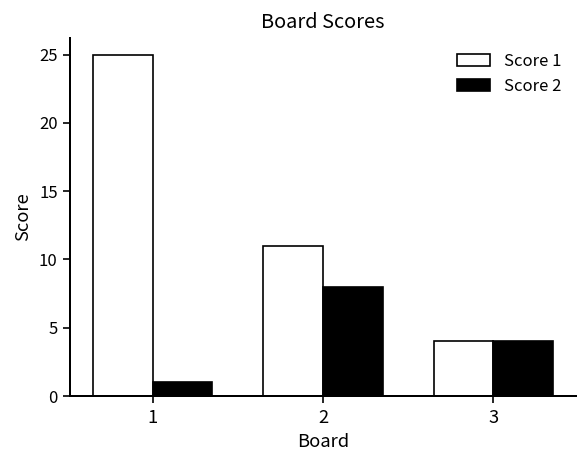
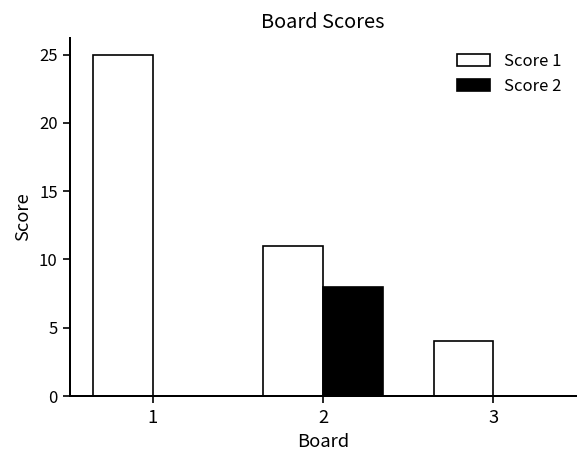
  {
    "Score 1": {
      "1": 25,
      "2": 11,
      "3": 4
    },
    "Score 2": {
-     "1": 1,
+     "1": 0,
      "2": 8,
-     "3": 4
+     "3": 0
    }
  }
